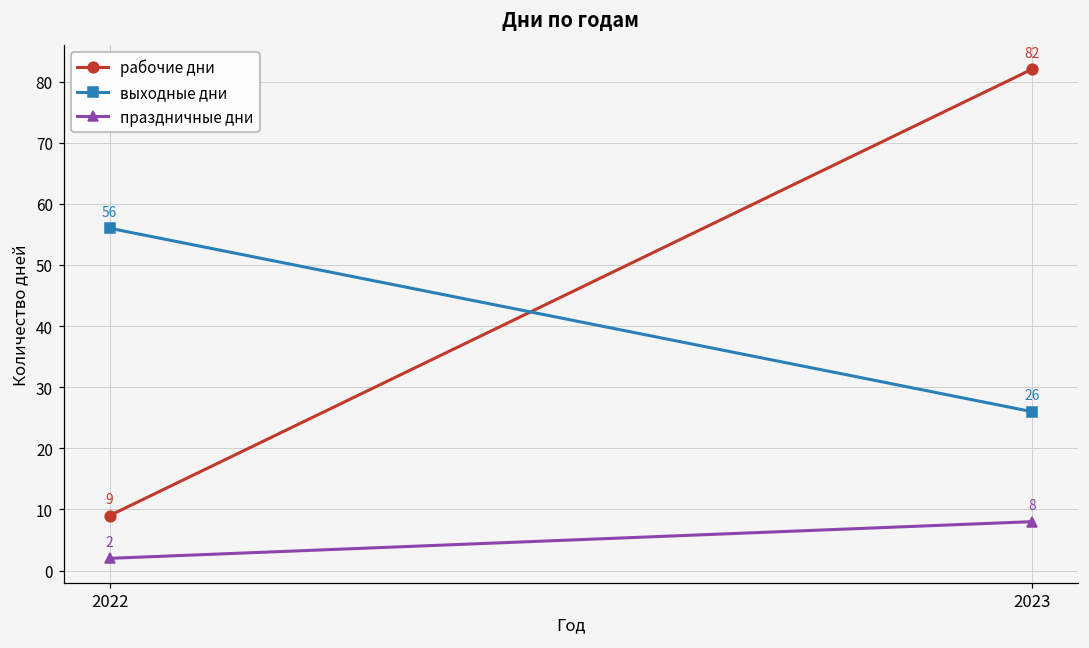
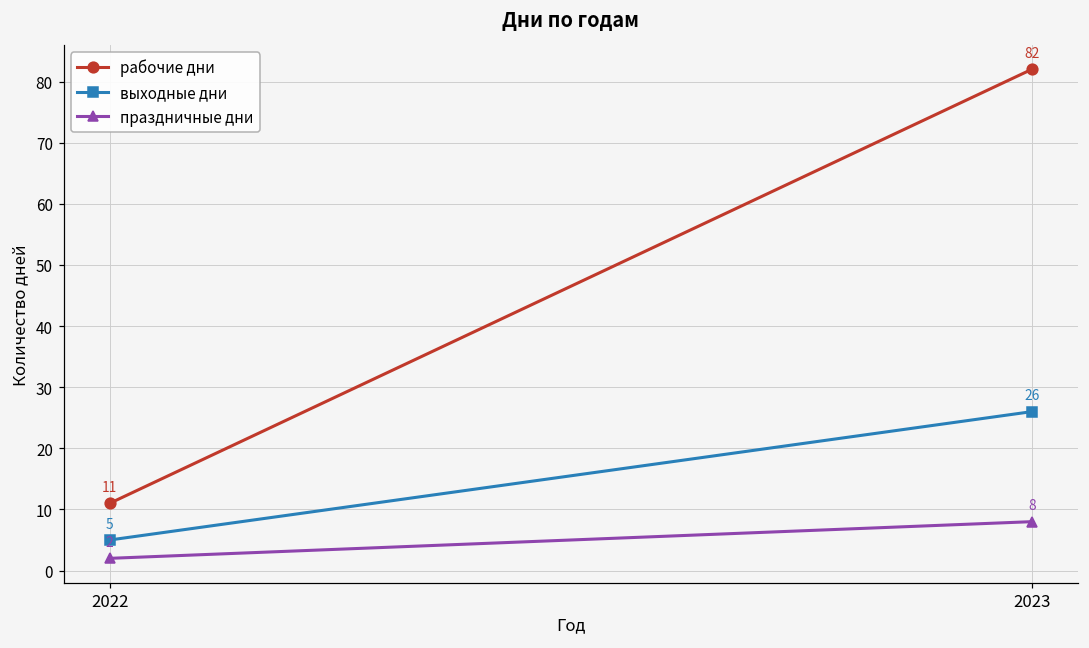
  {
    "рабочие дни": {
-     "2022": 9,
+     "2022": 11,
      "2023": 82
    },
    "выходные дни": {
-     "2022": 56,
+     "2022": 5,
      "2023": 26
    },
    "праздничные дни": {
      "2022": 2,
      "2023": 8
    }
  }
